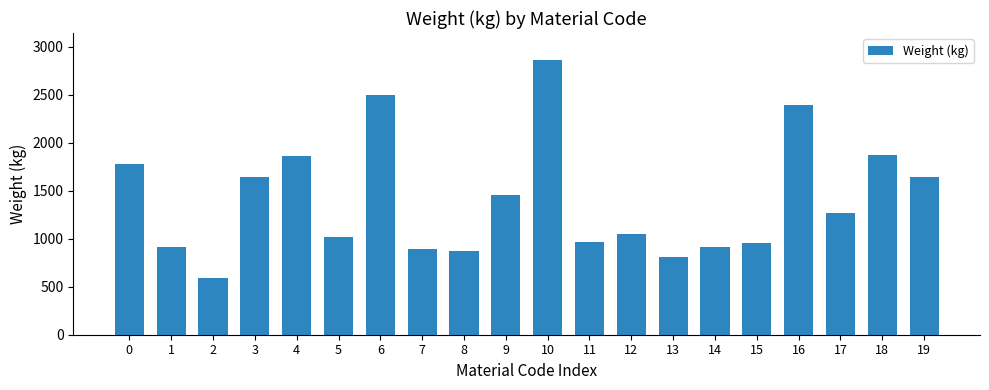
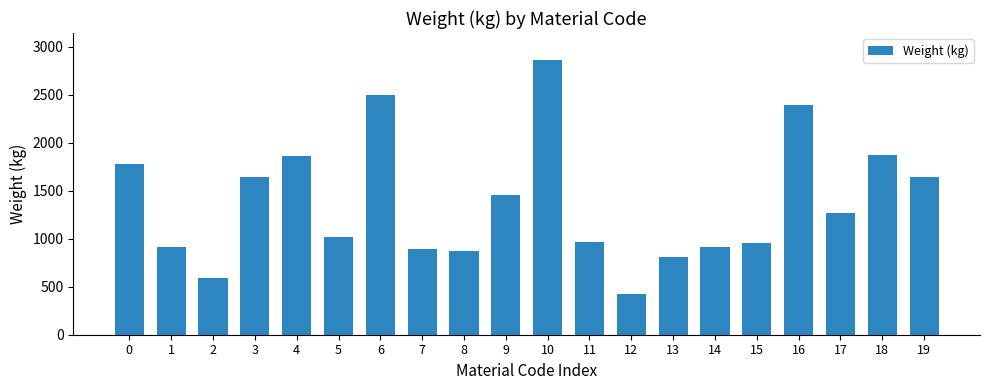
  {
    "0": 1800,
    "1": 900,
    "2": 600,
    "3": 1600,
    "4": 1900,
    "5": 1000,
    "6": 2500,
    "7": 900,
    "8": 900,
    "9": 1500,
    "10": 2900,
    "11": 1000,
-   "12": 1100,
+   "12": 400,
    "13": 800,
    "14": 900,
    "15": 1000,
    "16": 2400,
    "17": 1300,
    "18": 1900,
    "19": 1600
  }
